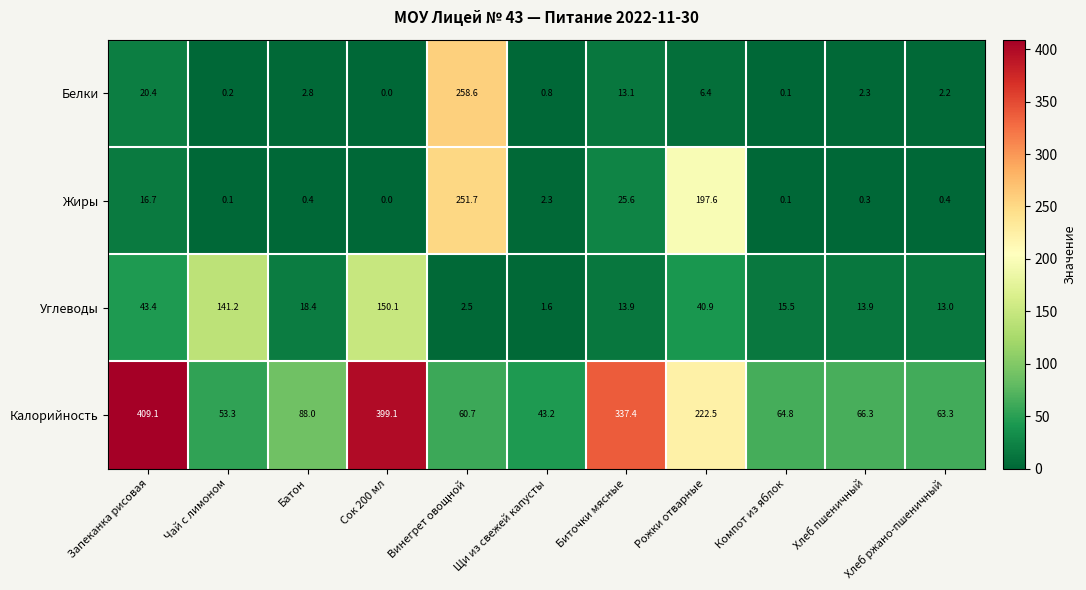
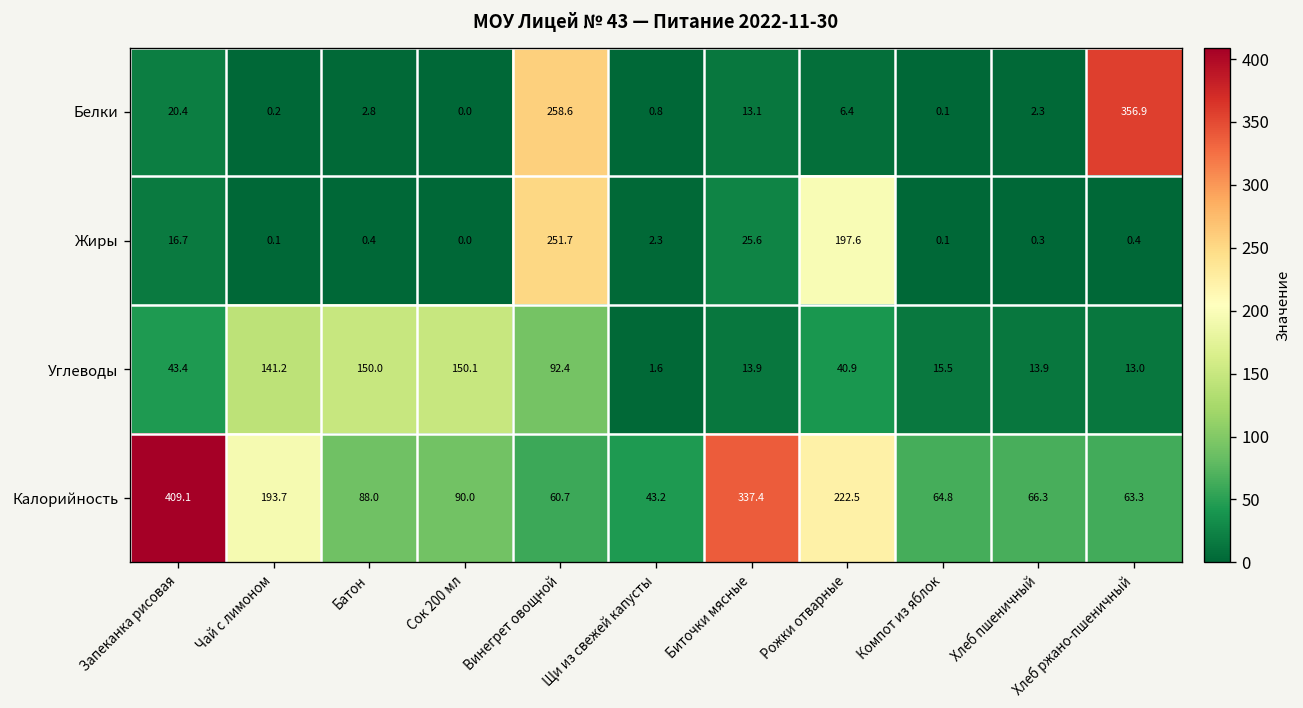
  {
    "Белки": {
      "Запеканка рисовая": 20.4,
      "Чай с лимоном": 0.2,
      "Батон": 2.8,
      "Сок 200 мл": 0.0,
      "Винегрет овощной": 258.6,
      "Щи из свежей капусты": 0.8,
      "Биточки мясные": 13.1,
      "Рожки отварные": 6.4,
      "Компот из яблок": 0.1,
      "Хлеб пшеничный": 2.3,
-     "Хлеб ржано-пшеничный": 2.2
+     "Хлеб ржано-пшеничный": 356.9
    },
    "Жиры": {
      "Запеканка рисовая": 16.7,
      "Чай с лимоном": 0.1,
      "Батон": 0.4,
      "Сок 200 мл": 0.0,
      "Винегрет овощной": 251.7,
      "Щи из свежей капусты": 2.3,
      "Биточки мясные": 25.6,
      "Рожки отварные": 197.6,
      "Компот из яблок": 0.1,
      "Хлеб пшеничный": 0.3,
      "Хлеб ржано-пшеничный": 0.4
    },
    "Углеводы": {
      "Запеканка рисовая": 43.4,
      "Чай с лимоном": 141.2,
-     "Батон": 18.4,
+     "Батон": 150.0,
      "Сок 200 мл": 150.1,
-     "Винегрет овощной": 2.5,
+     "Винегрет овощной": 92.4,
      "Щи из свежей капусты": 1.6,
      "Биточки мясные": 13.9,
      "Рожки отварные": 40.9,
      "Компот из яблок": 15.5,
      "Хлеб пшеничный": 13.9,
      "Хлеб ржано-пшеничный": 13.0
    },
    "Калорийность": {
      "Запеканка рисовая": 409.1,
-     "Чай с лимоном": 53.3,
+     "Чай с лимоном": 193.7,
      "Батон": 88.0,
-     "Сок 200 мл": 399.1,
+     "Сок 200 мл": 90.0,
      "Винегрет овощной": 60.7,
      "Щи из свежей капусты": 43.2,
      "Биточки мясные": 337.4,
      "Рожки отварные": 222.5,
      "Компот из яблок": 64.8,
      "Хлеб пшеничный": 66.3,
      "Хлеб ржано-пшеничный": 63.3
    }
  }
